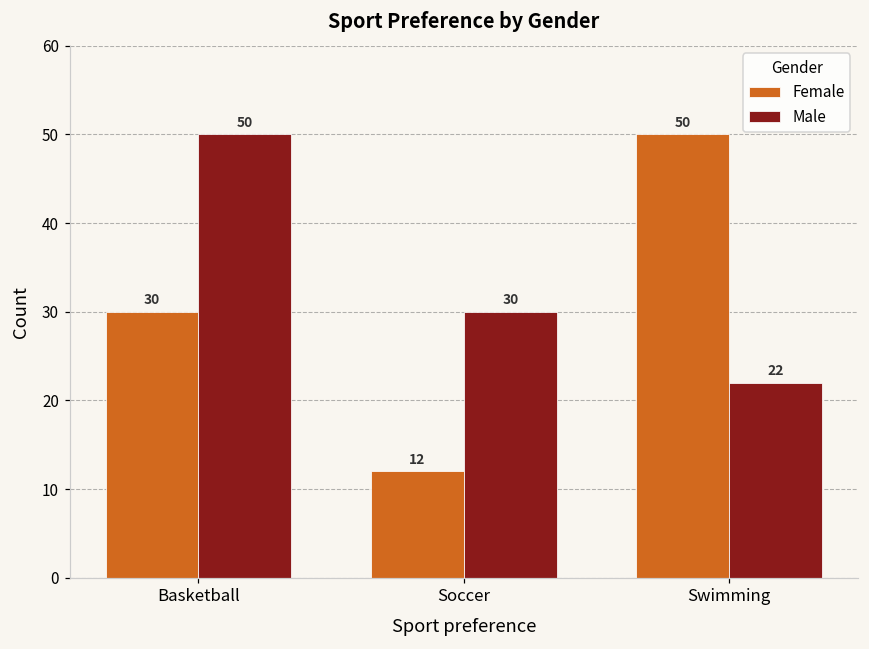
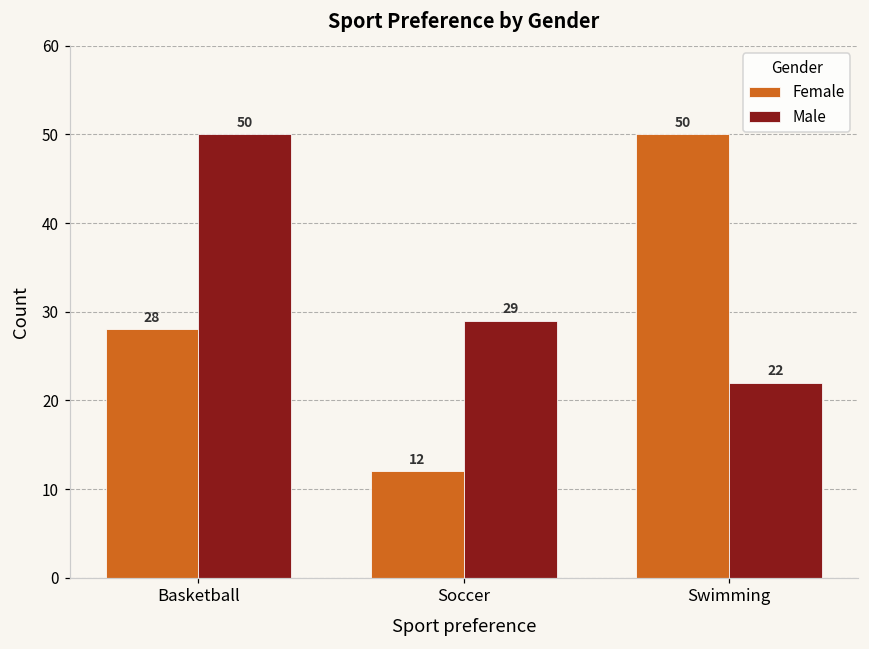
  {
    "Female": {
-     "Basketball": 30,
+     "Basketball": 28,
      "Soccer": 12,
      "Swimming": 50
    },
    "Male": {
      "Basketball": 50,
-     "Soccer": 30,
+     "Soccer": 29,
      "Swimming": 22
    }
  }
